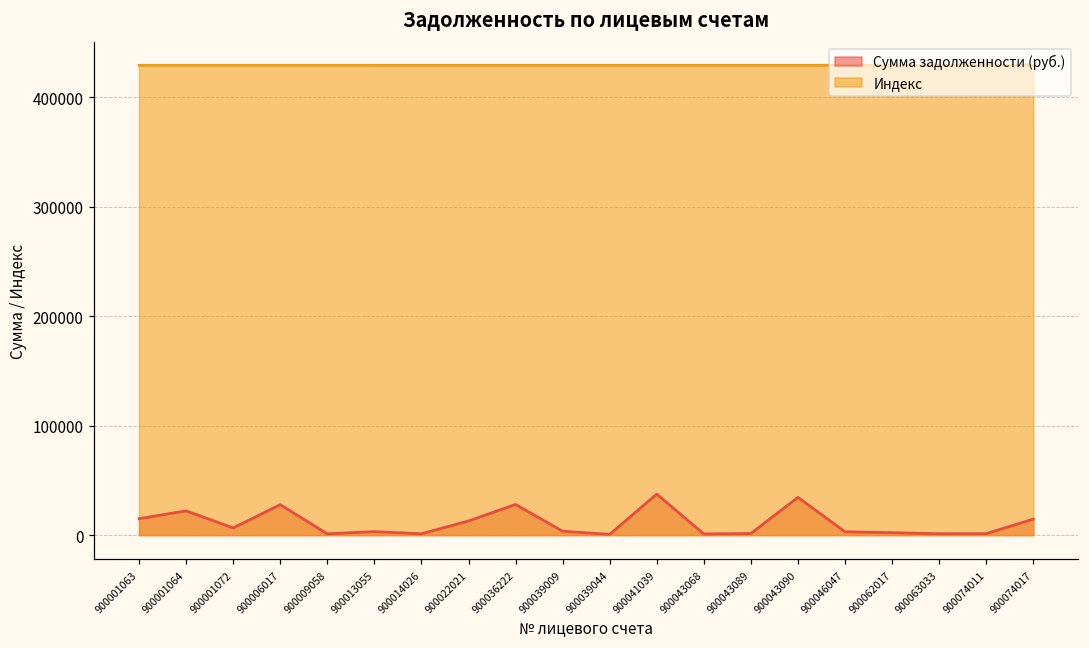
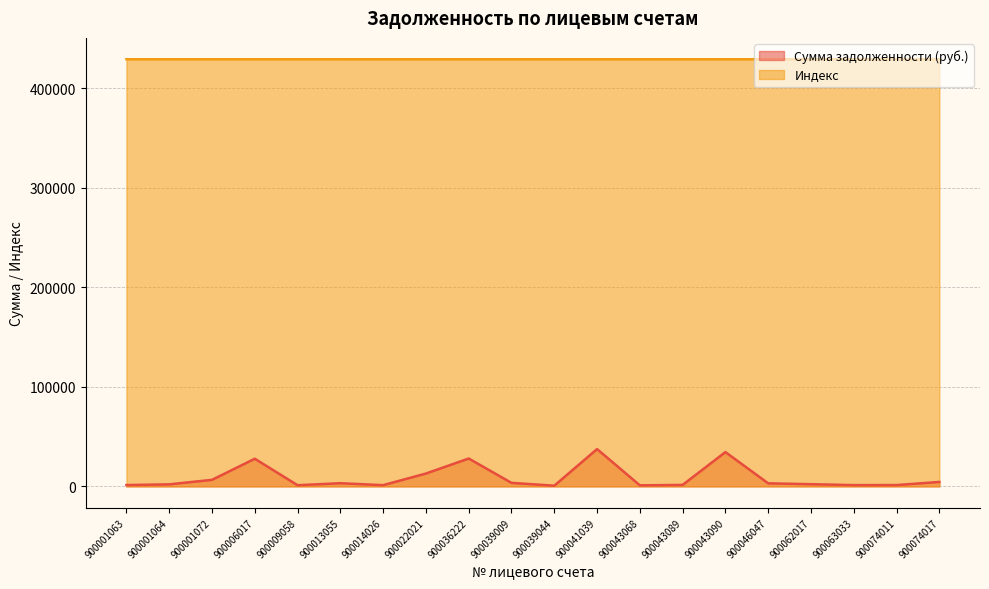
  {
    "Сумма задолженности (руб.)": {
-     "900001063": 20000,
-     "900001064": 20000,
+     "900001063": 0,
+     "900001064": 0,
      "900001072": 10000,
      "900006017": 30000,
      "900009058": 0,
      "900013055": 0,
      "900014026": 0,
      "900022021": 10000,
      "900036222": 30000,
      "900039009": 0,
      "900039044": 0,
      "900041039": 40000,
      "900043068": 0,
      "900043089": 0,
      "900043090": 30000,
      "900046047": 0,
      "900062017": 0,
      "900063033": 0,
      "900074011": 0,
-     "900074017": 10000
+     "900074017": 0
    },
    "Индекс": {
      "900001063": 430000,
      "900001064": 430000,
      "900001072": 430000,
      "900006017": 430000,
      "900009058": 430000,
      "900013055": 430000,
      "900014026": 430000,
      "900022021": 430000,
      "900036222": 430000,
      "900039009": 430000,
      "900039044": 430000,
      "900041039": 430000,
      "900043068": 430000,
      "900043089": 430000,
      "900043090": 430000
    }
  }
